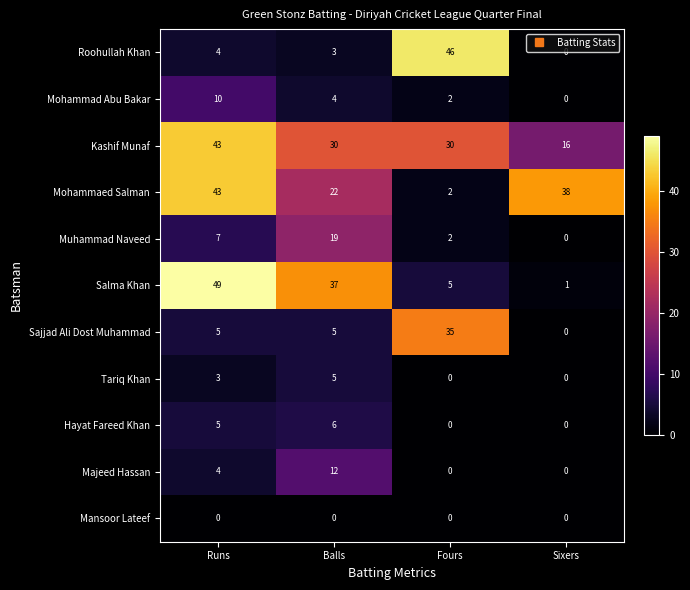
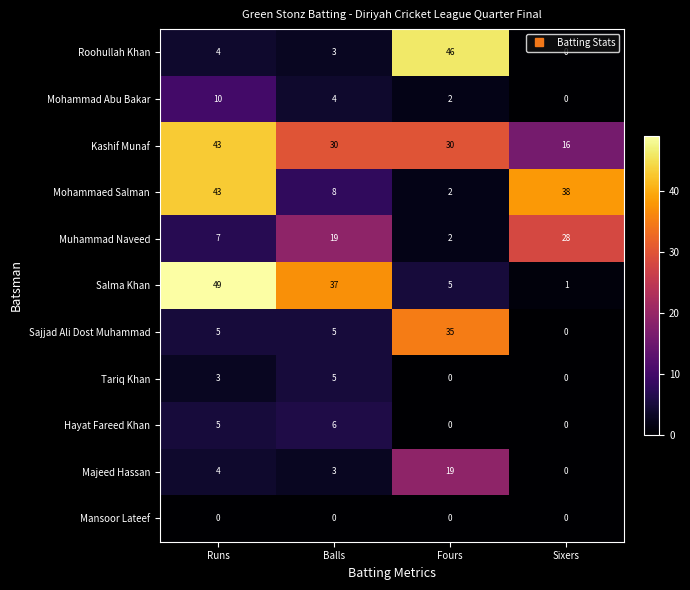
  {
    "Roohullah Khan": {
      "Runs": 4,
      "Balls": 3,
      "Fours": 46
    },
    "Mohammad Abu Bakar": {
      "Runs": 10,
      "Balls": 4,
      "Fours": 2,
      "Sixers": 0
    },
    "Kashif Munaf": {
      "Runs": 43,
      "Balls": 30,
      "Fours": 30,
      "Sixers": 16
    },
    "Mohammaed Salman": {
      "Runs": 43,
-     "Balls": 22,
+     "Balls": 8,
      "Fours": 2,
      "Sixers": 38
    },
    "Muhammad Naveed": {
      "Runs": 7,
      "Balls": 19,
      "Fours": 2,
-     "Sixers": 0
+     "Sixers": 28
    },
    "Salma Khan": {
      "Runs": 49,
      "Balls": 37,
      "Fours": 5,
      "Sixers": 1
    },
    "Sajjad Ali Dost Muhammad": {
      "Runs": 5,
      "Balls": 5,
      "Fours": 35,
      "Sixers": 0
    },
    "Tariq Khan": {
      "Runs": 3,
      "Balls": 5,
      "Fours": 0,
      "Sixers": 0
    },
    "Hayat Fareed Khan": {
      "Runs": 5,
      "Balls": 6,
      "Fours": 0,
      "Sixers": 0
    },
    "Majeed Hassan": {
      "Runs": 4,
-     "Balls": 12,
-     "Fours": 0,
+     "Balls": 3,
+     "Fours": 19,
      "Sixers": 0
    },
    "Mansoor Lateef": {
      "Runs": 0,
      "Balls": 0,
      "Fours": 0,
      "Sixers": 0
    }
  }
